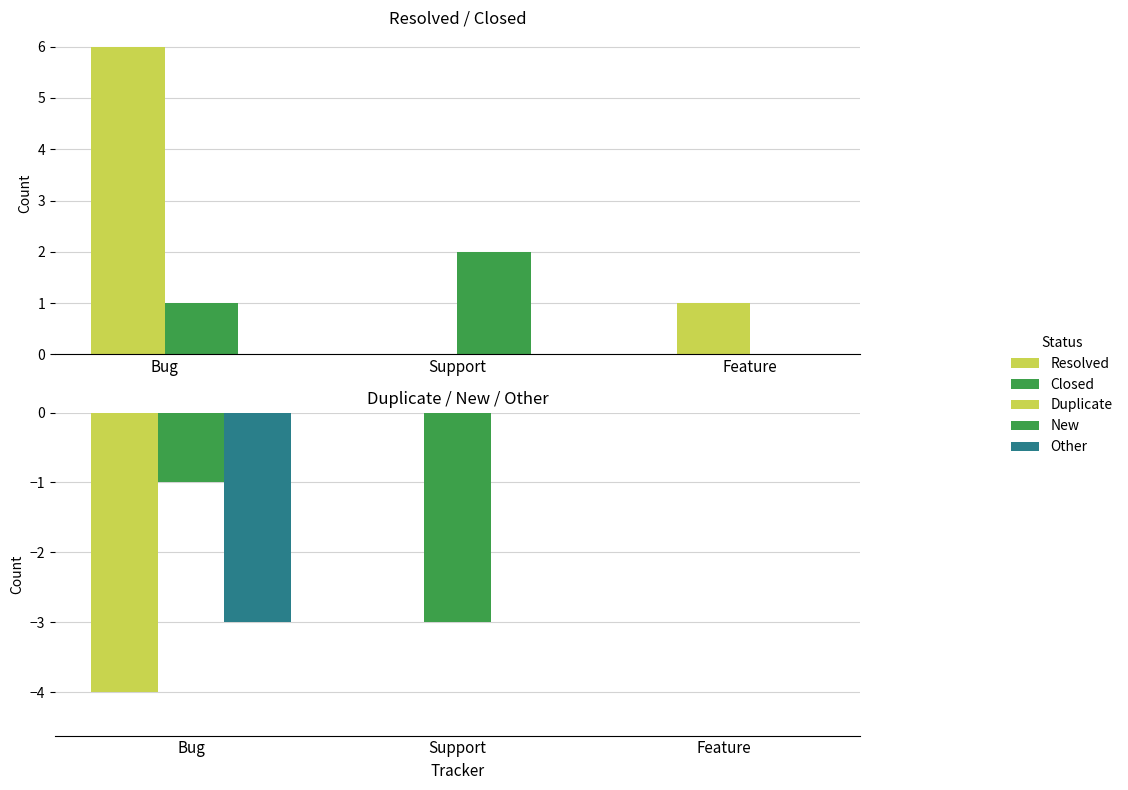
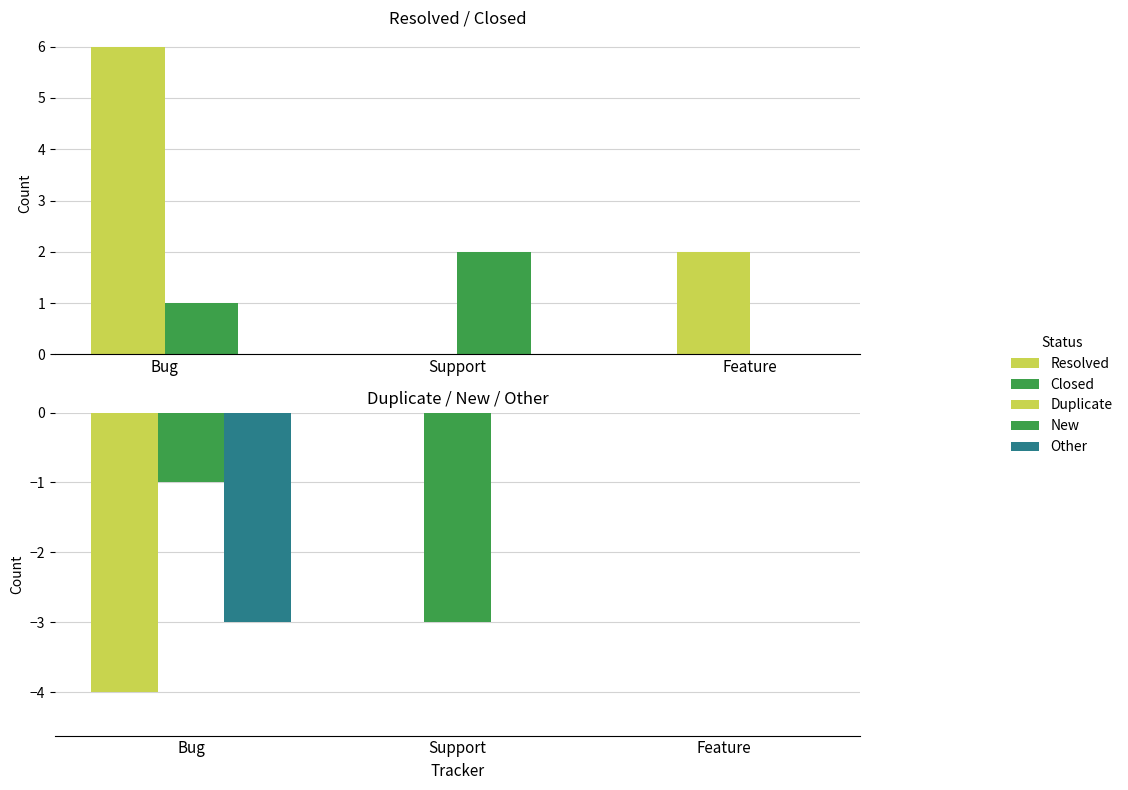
  {
    "Resolved / Closed": {
      "Resolved": {
        "Bug": 6,
        "Support": 0,
-       "Feature": 1
+       "Feature": 2
      },
      "Closed": {
        "Bug": 1,
        "Support": 2,
        "Feature": 0
      }
    },
    "Duplicate / New / Other": {
      "Duplicate": {
        "Bug": -4.0,
        "Support": 0.0,
        "Feature": 0.0
      },
      "New": {
        "Bug": -1.0,
        "Support": -3.0,
        "Feature": 0.0
      },
      "Other": {
        "Bug": -3.0,
        "Support": 0.0,
        "Feature": 0.0
      }
    }
  }
